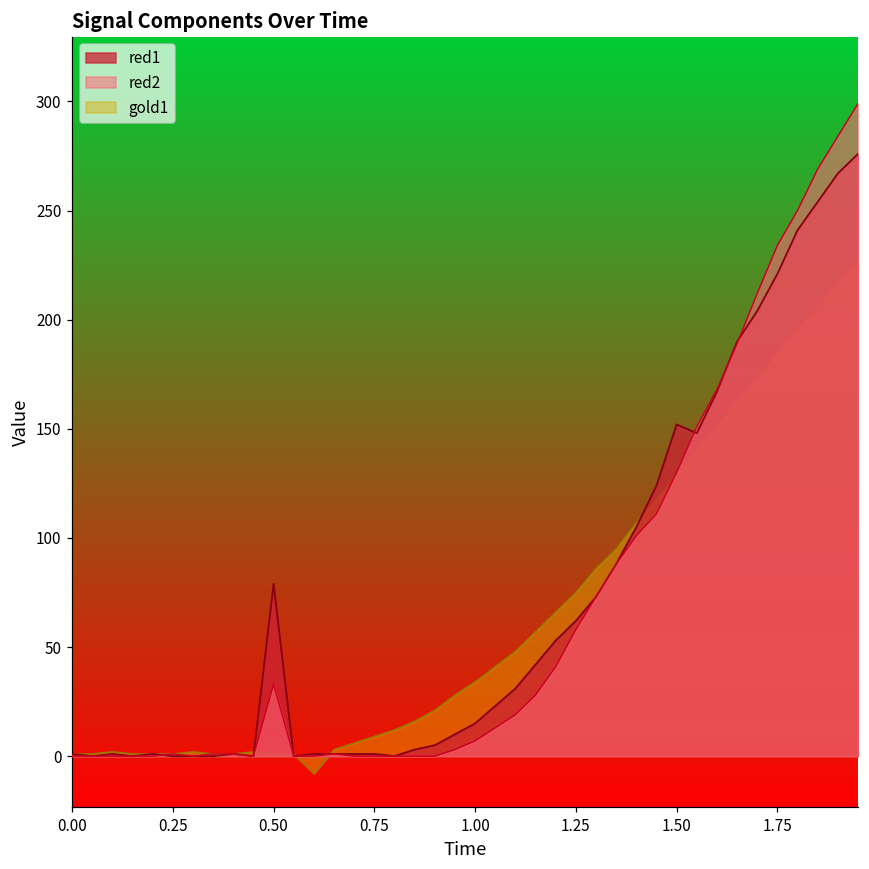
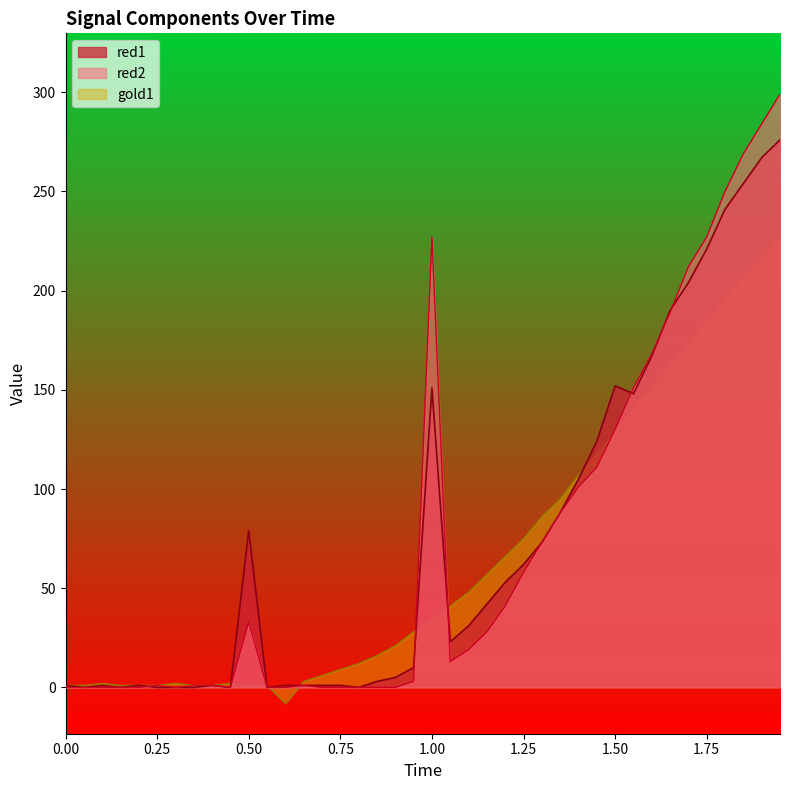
  {
    "red1": {
      "0.50": 79,
-     "1.00": 15,
+     "1.00": 151,
      "1.25": 62,
      "1.50": 152,
      "1.75": 221
    },
    "red2": {
      "0.50": 33,
-     "1.00": 7,
+     "1.00": 227,
      "1.25": 58,
-     "1.75": 234
+     "1.75": 227
    }
  }
